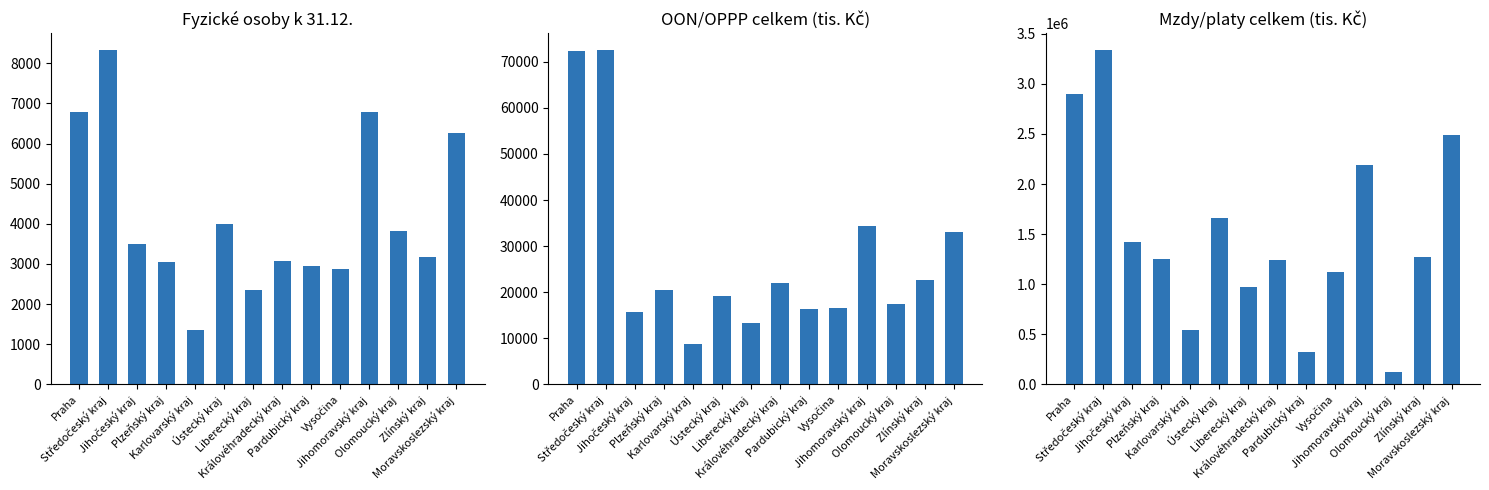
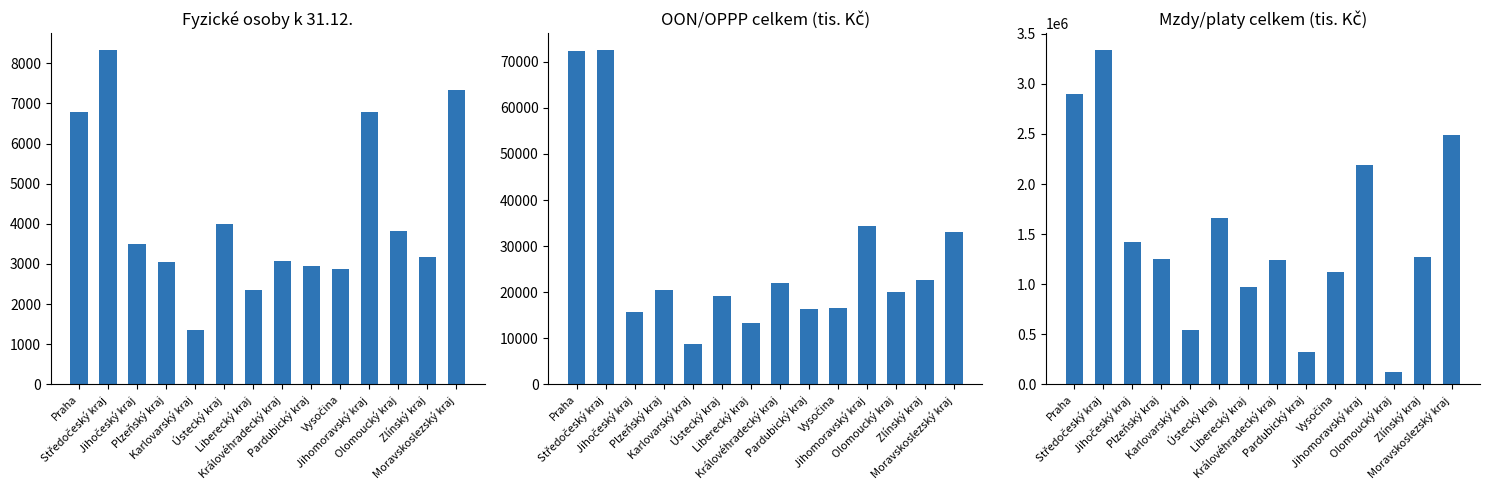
  {
    "Fyzické osoby k 31.12.": {
      "Praha": 6800,
      "Středočeský kraj": 8300,
      "Jihočeský kraj": 3500,
      "Plzeňský kraj": 3000,
      "Karlovarský kraj": 1400,
      "Ústecký kraj": 4000,
      "Liberecký kraj": 2400,
      "Královéhradecký kraj": 3100,
      "Pardubický kraj": 2900,
      "Vysočina": 2900,
      "Jihomoravský kraj": 6800,
      "Olomoucký kraj": 3800,
      "Zlínský kraj": 3200,
-     "Moravskoslezský kraj": 6300
+     "Moravskoslezský kraj": 7300
    },
    "OON/OPPP celkem (tis. Kč)": {
      "Praha": 72000,
      "Středočeský kraj": 73000,
      "Jihočeský kraj": 16000,
      "Plzeňský kraj": 21000,
      "Karlovarský kraj": 9000,
      "Ústecký kraj": 19000,
      "Liberecký kraj": 13000,
      "Královéhradecký kraj": 22000,
      "Pardubický kraj": 16000,
      "Vysočina": 17000,
      "Jihomoravský kraj": 34000,
-     "Olomoucký kraj": 17000,
+     "Olomoucký kraj": 20000,
      "Zlínský kraj": 23000,
      "Moravskoslezský kraj": 33000
    },
    "Mzdy/platy celkem (tis. Kč)": {
      "Praha": 2900000,
      "Středočeský kraj": 3340000,
      "Jihočeský kraj": 1430000,
      "Plzeňský kraj": 1250000,
      "Karlovarský kraj": 550000,
      "Ústecký kraj": 1660000,
      "Liberecký kraj": 970000,
      "Královéhradecký kraj": 1240000,
      "Pardubický kraj": 330000,
      "Vysočina": 1120000,
      "Jihomoravský kraj": 2190000,
      "Olomoucký kraj": 120000,
      "Zlínský kraj": 1270000,
      "Moravskoslezský kraj": 2490000
    }
  }
